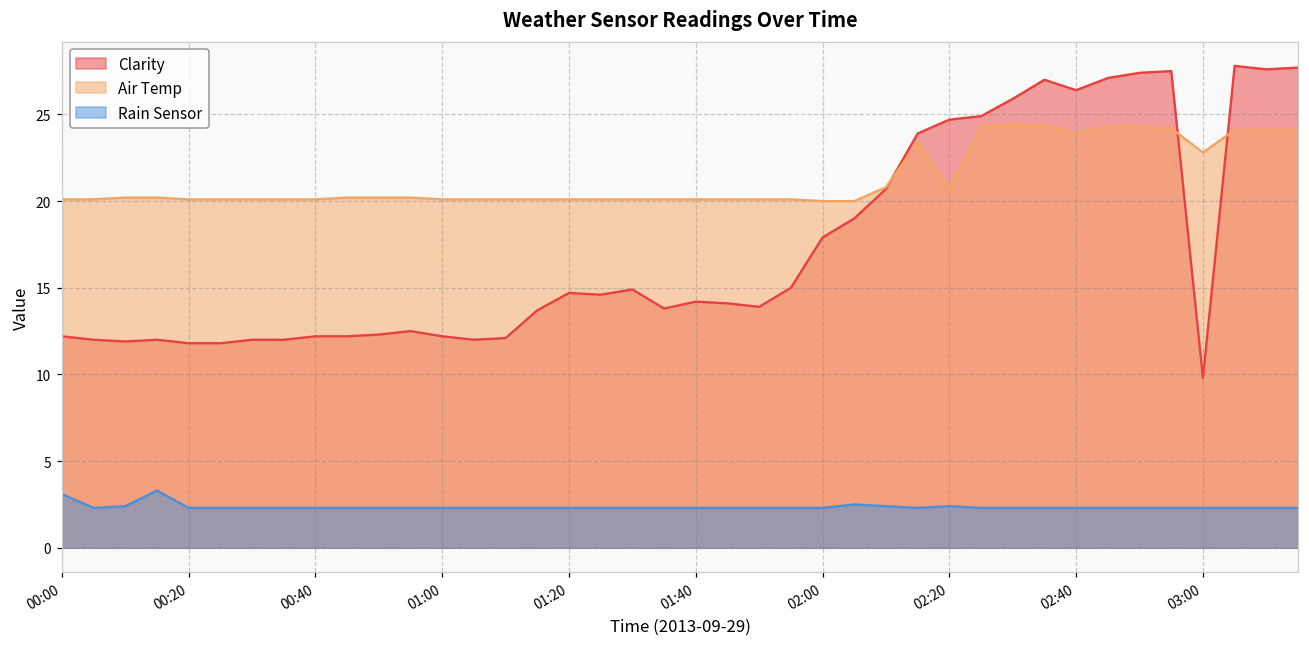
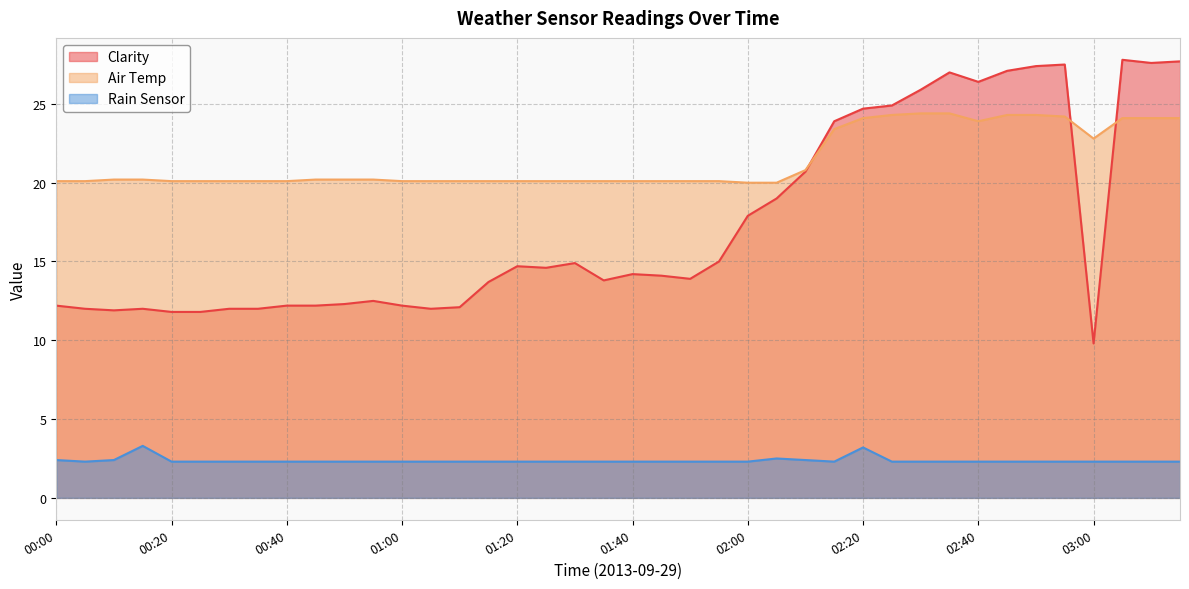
  {
    "Clarity": {
      "00:00": 12.2,
      "00:20": 11.8,
      "00:40": 12.2,
      "01:00": 12.2,
      "01:20": 14.7,
      "01:40": 14.2,
      "02:00": 17.9,
      "02:20": 24.7,
      "02:40": 26.4,
      "03:00": 9.8
    },
    "Air Temp": {
      "00:00": 20.1,
      "00:20": 20.1,
      "00:40": 20.1,
      "01:00": 20.1,
      "01:20": 20.1,
      "01:40": 20.1,
      "02:00": 20.0,
-     "02:20": 20.7,
+     "02:20": 24.1,
      "02:40": 23.9,
      "03:00": 22.8
    },
    "Rain Sensor": {
-     "00:00": 3.1,
+     "00:00": 2.4,
      "00:20": 2.3,
      "00:40": 2.3,
      "01:00": 2.3,
      "01:20": 2.3,
      "01:40": 2.3,
      "02:00": 2.3,
-     "02:20": 2.4,
+     "02:20": 3.2,
      "02:40": 2.3,
      "03:00": 2.3
    }
  }
